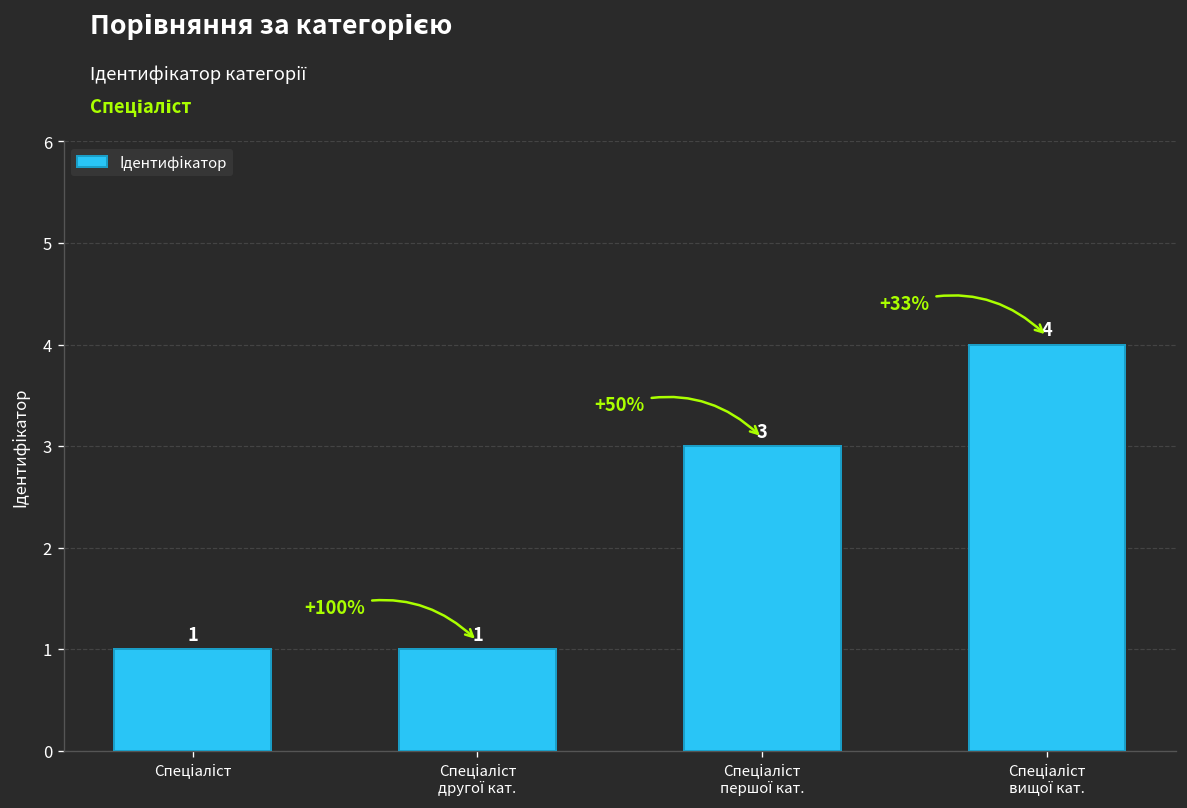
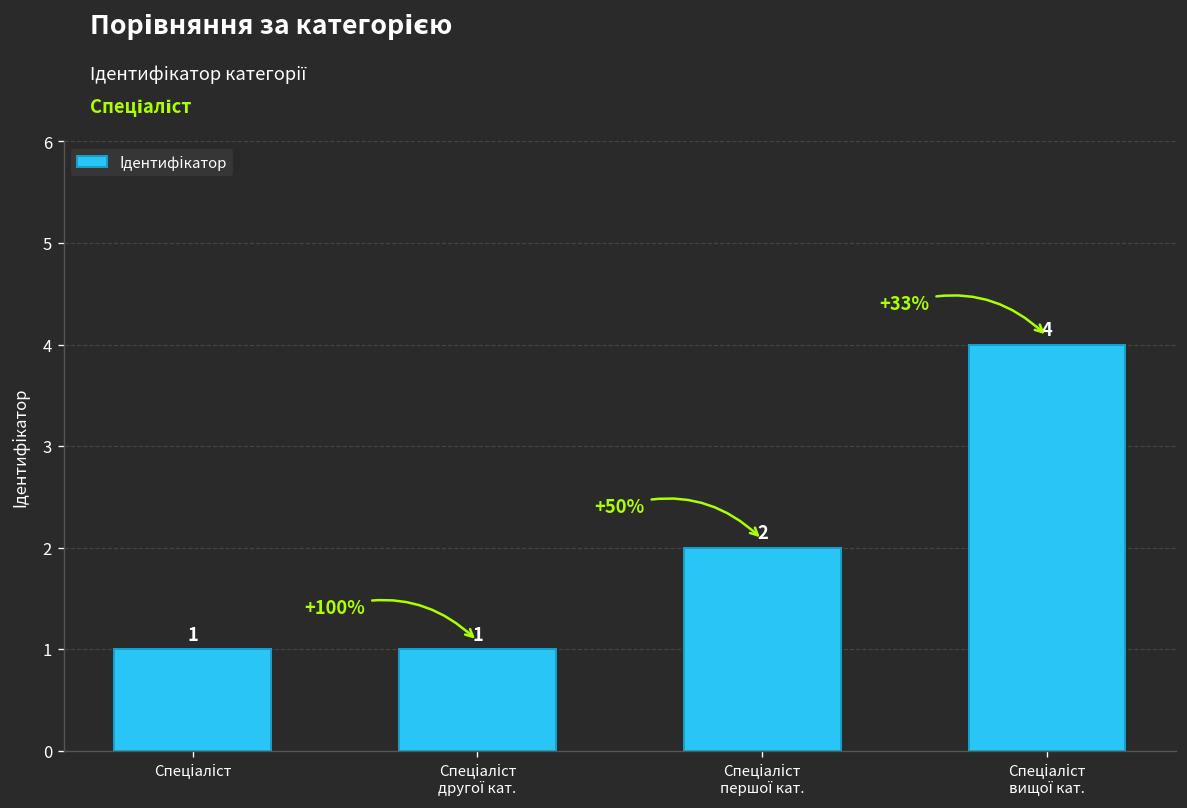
  {
    "Спеціаліст": 1,
    "Спеціаліст другої кат.": 1,
-   "Спеціаліст першої кат.": 3,
+   "Спеціаліст першої кат.": 2,
    "Спеціаліст вищої кат.": 4
  }
